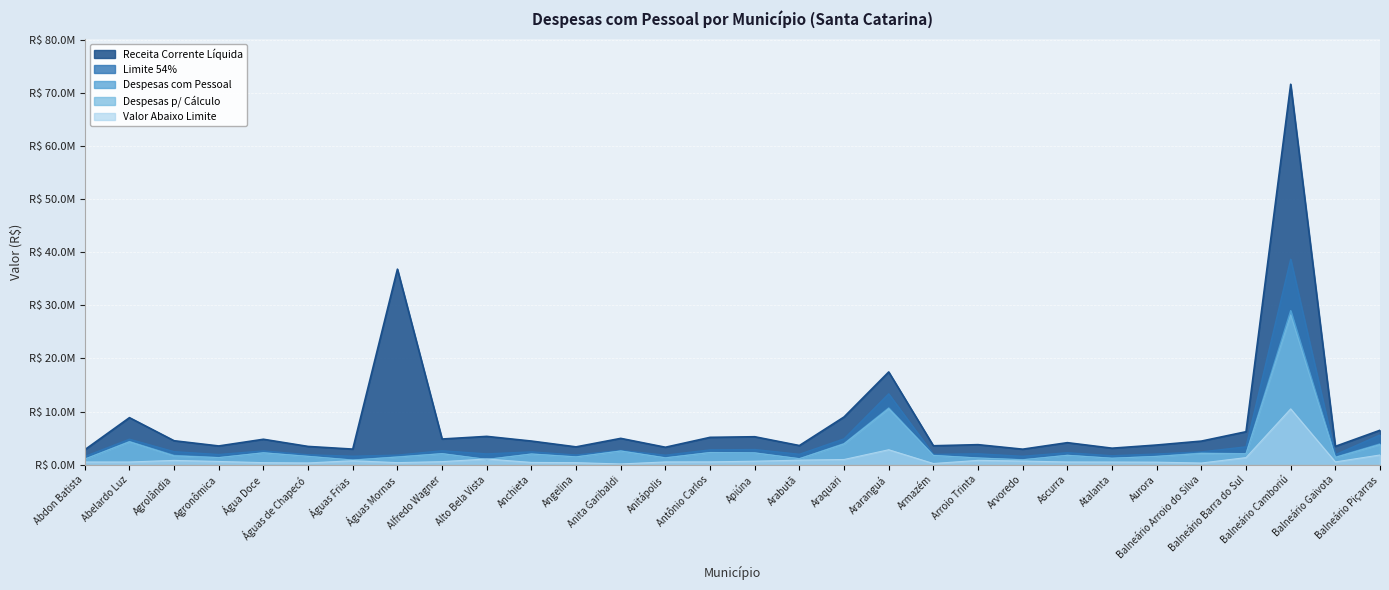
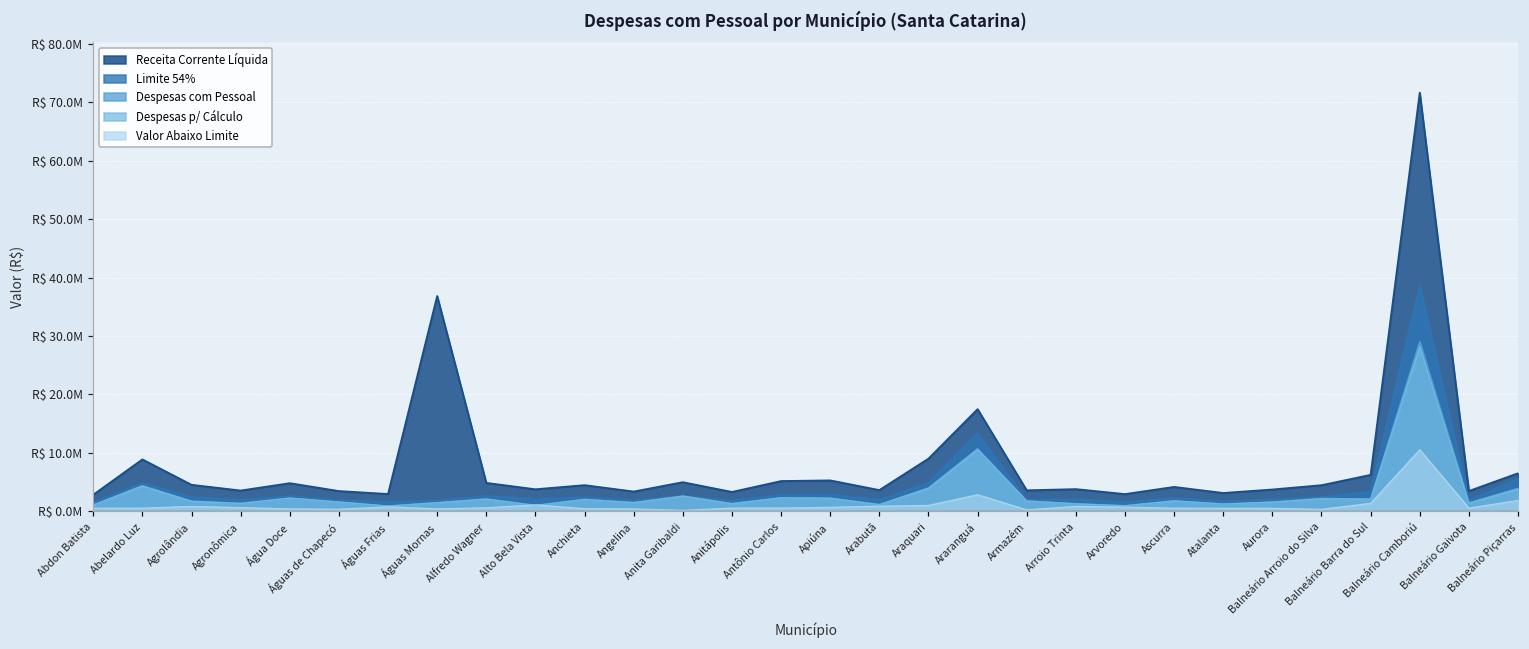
  {
    "Receita Corrente Líquida": {
      "Abdon Batista": "R$ 3000000",
      "Abelardo Luz": "R$ 9000000",
      "Agrolândia": "R$ 4000000",
      "Agronômica": "R$ 4000000",
      "Água Doce": "R$ 5000000",
      "Águas de Chapecó": "R$ 3000000",
      "Águas Frias": "R$ 3000000",
      "Águas Mornas": "R$ 37000000",
      "Alfredo Wagner": "R$ 5000000",
-     "Alto Bela Vista": "R$ 5000000",
+     "Alto Bela Vista": "R$ 4000000",
      "Anchieta": "R$ 4000000",
      "Angelina": "R$ 3000000",
      "Anita Garibaldi": "R$ 5000000",
      "Anitápolis": "R$ 3000000",
      "Antônio Carlos": "R$ 5000000",
      "Apiúna": "R$ 5000000",
      "Arabutã": "R$ 4000000",
      "Araquari": "R$ 9000000",
      "Araranguá": "R$ 17000000",
      "Armazém": "R$ 4000000",
      "Arroio Trinta": "R$ 4000000",
      "Arvoredo": "R$ 3000000",
      "Ascurra": "R$ 4000000",
      "Atalanta": "R$ 3000000",
      "Aurora": "R$ 4000000",
      "Balneário Arroio do Silva": "R$ 4000000",
      "Balneário Barra do Sul": "R$ 6000000",
      "Balneário Camboriú": "R$ 72000000",
      "Balneário Gaivota": "R$ 3000000",
      "Balneário Piçarras": "R$ 6000000"
    },
    "Limite 54%": {
      "Abdon Batista": "R$ 2000000",
      "Agrolândia": "R$ 2000000",
      "Agronômica": "R$ 2000000",
      "Águas Frias": "R$ 2000000",
      "Alfredo Wagner": "R$ 3000000",
      "Alto Bela Vista": "R$ 2000000",
      "Anitápolis": "R$ 2000000",
      "Antônio Carlos": "R$ 3000000",
      "Apiúna": "R$ 3000000",
      "Arabutã": "R$ 2000000",
      "Araquari": "R$ 5000000",
      "Araranguá": "R$ 13000000",
      "Arroio Trinta": "R$ 2000000",
      "Arvoredo": "R$ 2000000",
      "Ascurra": "R$ 2000000",
      "Atalanta": "R$ 2000000",
      "Balneário Barra do Sul": "R$ 3000000",
      "Balneário Camboriú": "R$ 39000000",
      "Balneário Piçarras": "R$ 6000000"
    },
    "Valor Abaixo Limite": {
      "Abdon Batista": "R$ 0",
      "Abelardo Luz": "R$ 0",
      "Agrolândia": "R$ 1000000",
      "Agronômica": "R$ 1000000",
      "Água Doce": "R$ 0",
      "Águas de Chapecó": "R$ 0",
      "Águas Mornas": "R$ 0",
      "Alfredo Wagner": "R$ 1000000",
      "Anchieta": "R$ 0",
      "Angelina": "R$ 0",
      "Anita Garibaldi": "R$ 0",
      "Anitápolis": "R$ 1000000",
      "Antônio Carlos": "R$ 1000000",
      "Apiúna": "R$ 1000000",
      "Araquari": "R$ 1000000",
      "Araranguá": "R$ 3000000",
      "Armazém": "R$ 0",
      "Ascurra": "R$ 0",
      "Atalanta": "R$ 0",
      "Aurora": "R$ 0",
      "Balneário Arroio do Silva": "R$ 0",
      "Balneário Barra do Sul": "R$ 1000000",
      "Balneário Camboriú": "R$ 10000000",
      "Balneário Gaivota": "R$ 1000000",
      "Balneário Piçarras": "R$ 2000000"
    }
  }
